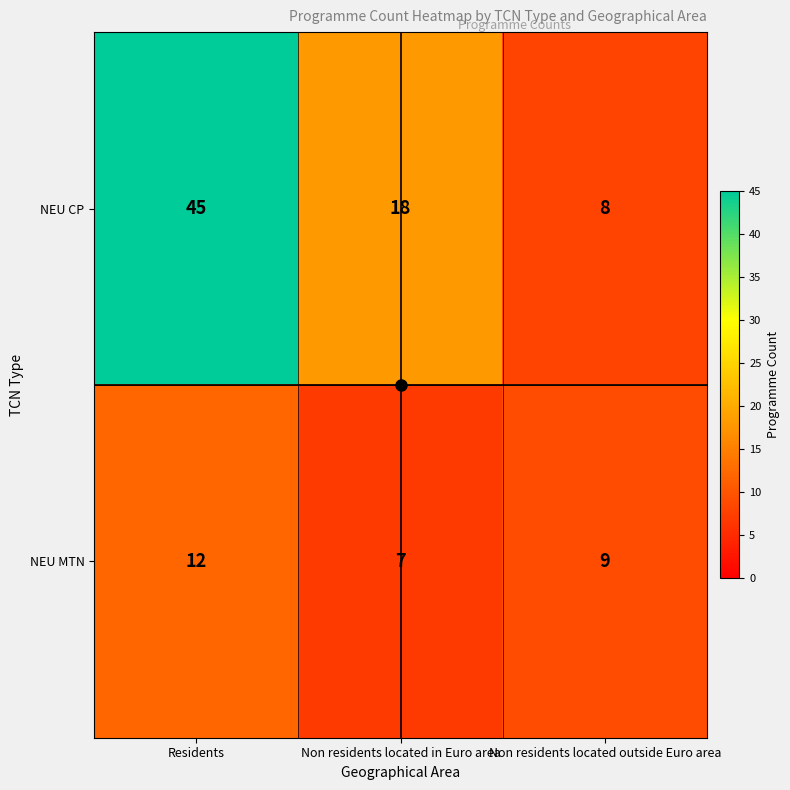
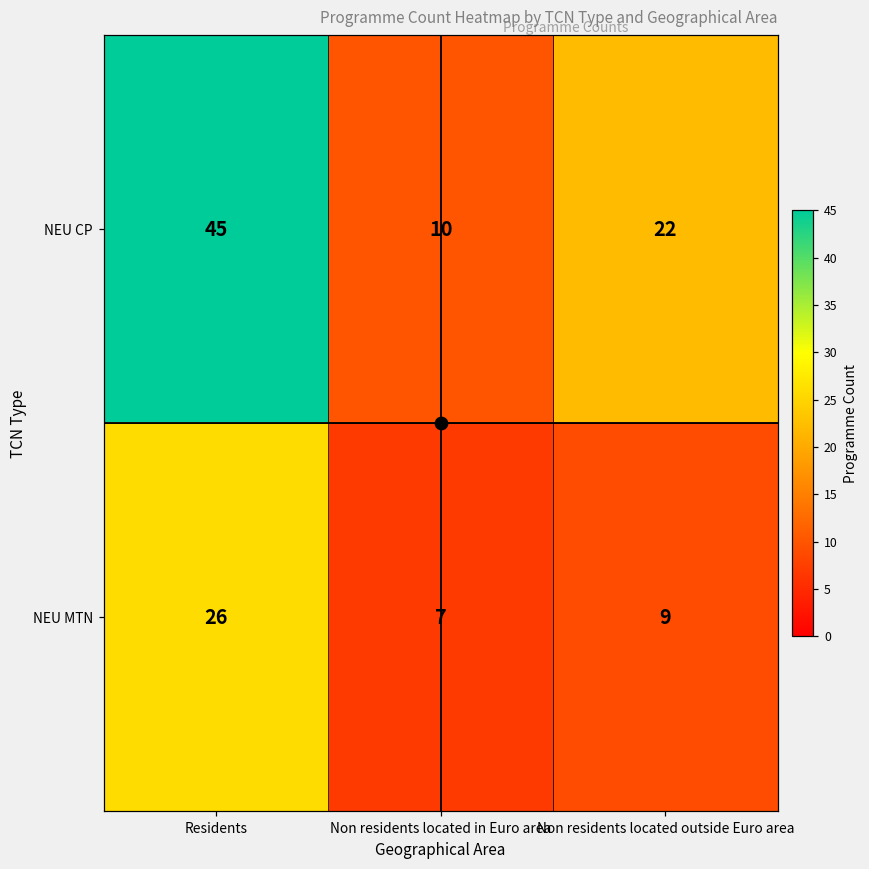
  {
    "NEU CP": {
      "Residents": 45,
-     "Non residents located in Euro area": 18,
-     "Non residents located outside Euro area": 8
+     "Non residents located in Euro area": 10,
+     "Non residents located outside Euro area": 22
    },
    "NEU MTN": {
-     "Residents": 12,
+     "Residents": 26,
      "Non residents located in Euro area": 7,
      "Non residents located outside Euro area": 9
    }
  }
